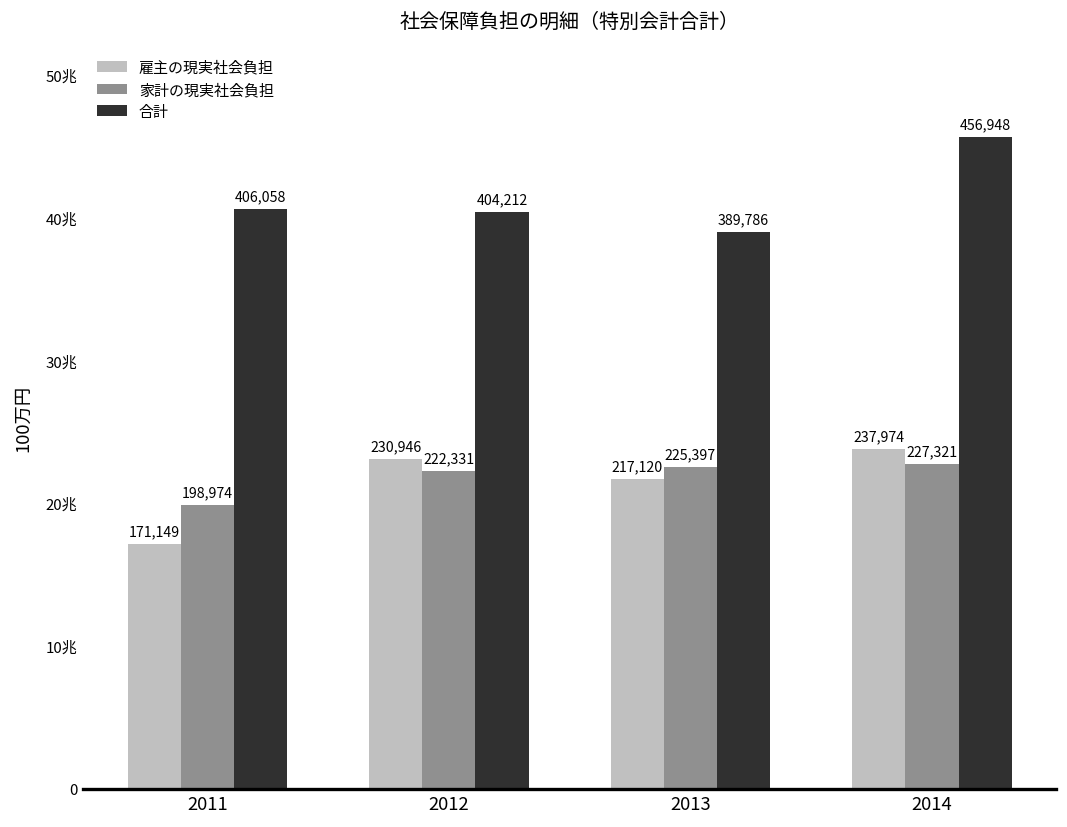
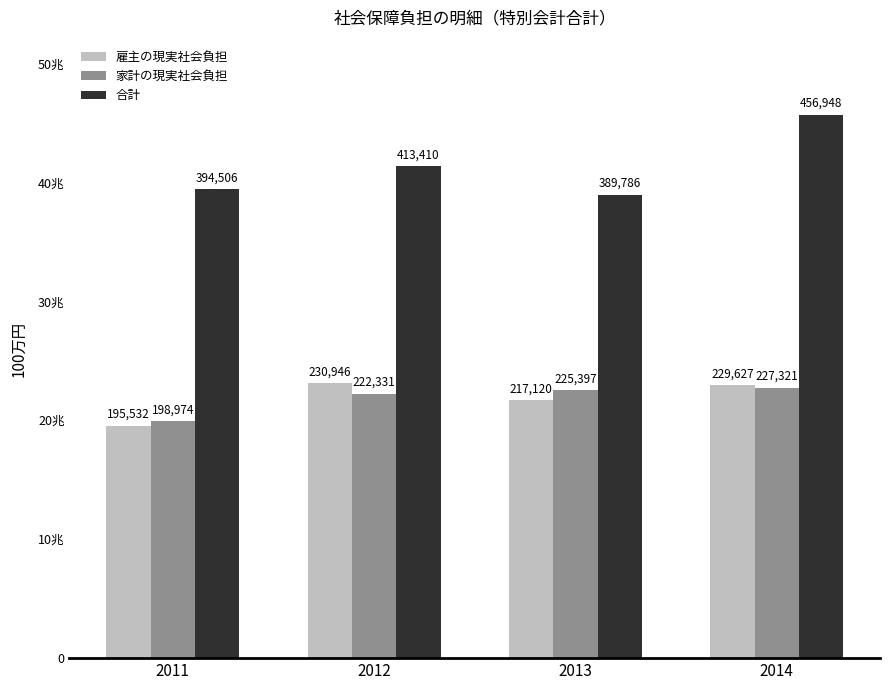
  {
    "雇主の現実社会負担": {
-     "2011": "171,149",
+     "2011": "195,532",
      "2012": "230,946",
      "2013": "217,120",
-     "2014": "237,974"
+     "2014": "229,627"
    },
    "家計の現実社会負担": {
      "2011": "198,974",
      "2012": "222,331",
      "2013": "225,397",
      "2014": "227,321"
    },
    "合計": {
-     "2011": "406,058",
-     "2012": "404,212",
+     "2011": "394,506",
+     "2012": "413,410",
      "2013": "389,786",
      "2014": "456,948"
    }
  }
